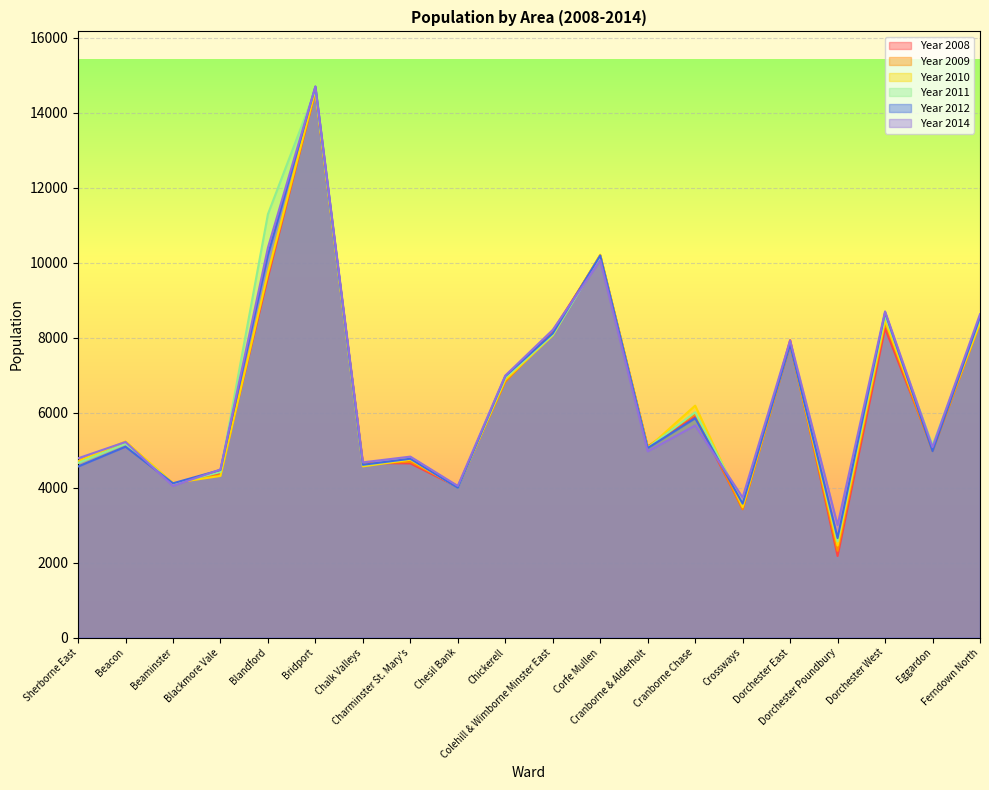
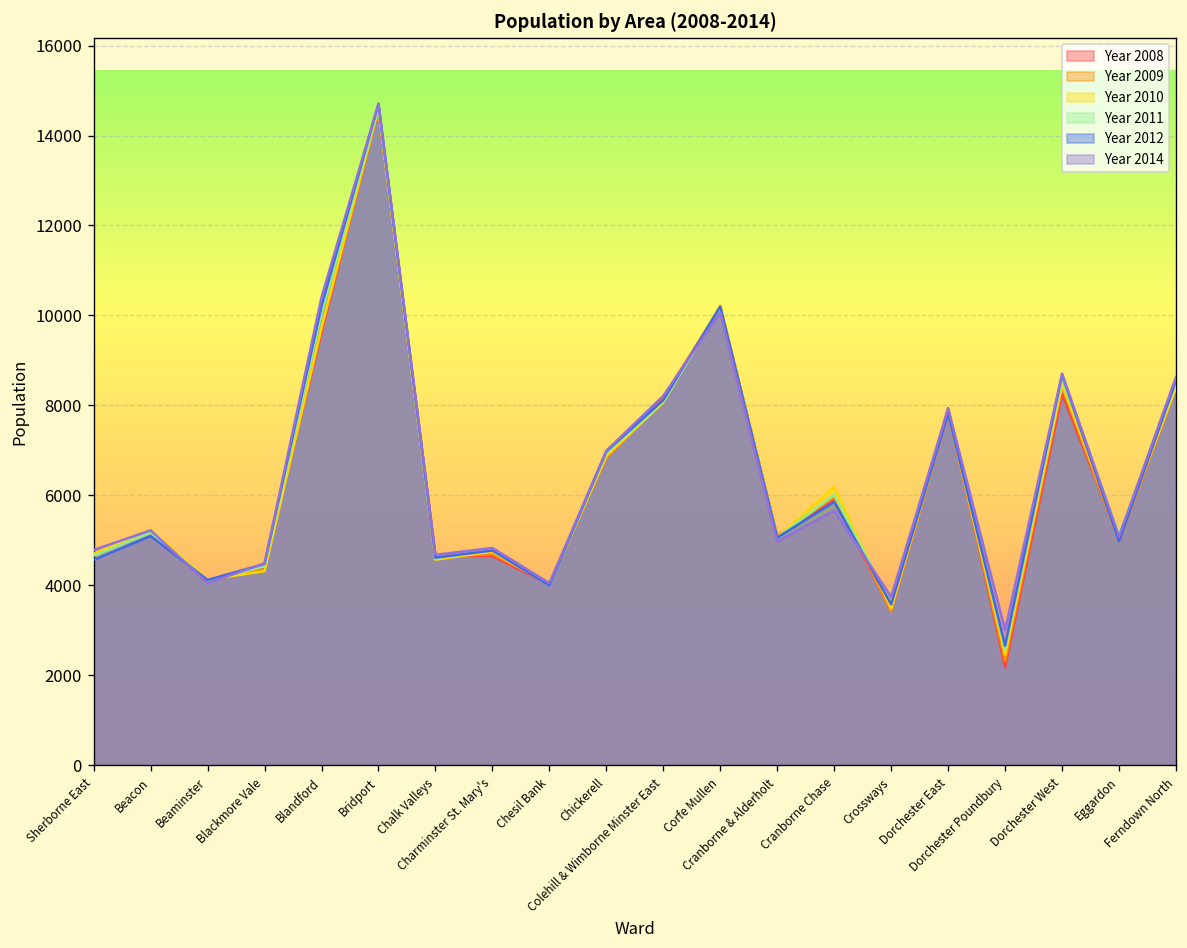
  {
    "Year 2011": {
-     "Blandford": 11300,
+     "Blandford": 10000,
      "Dorchester Poundbury": 2600,
      "Dorchester West": 8600
    }
  }
